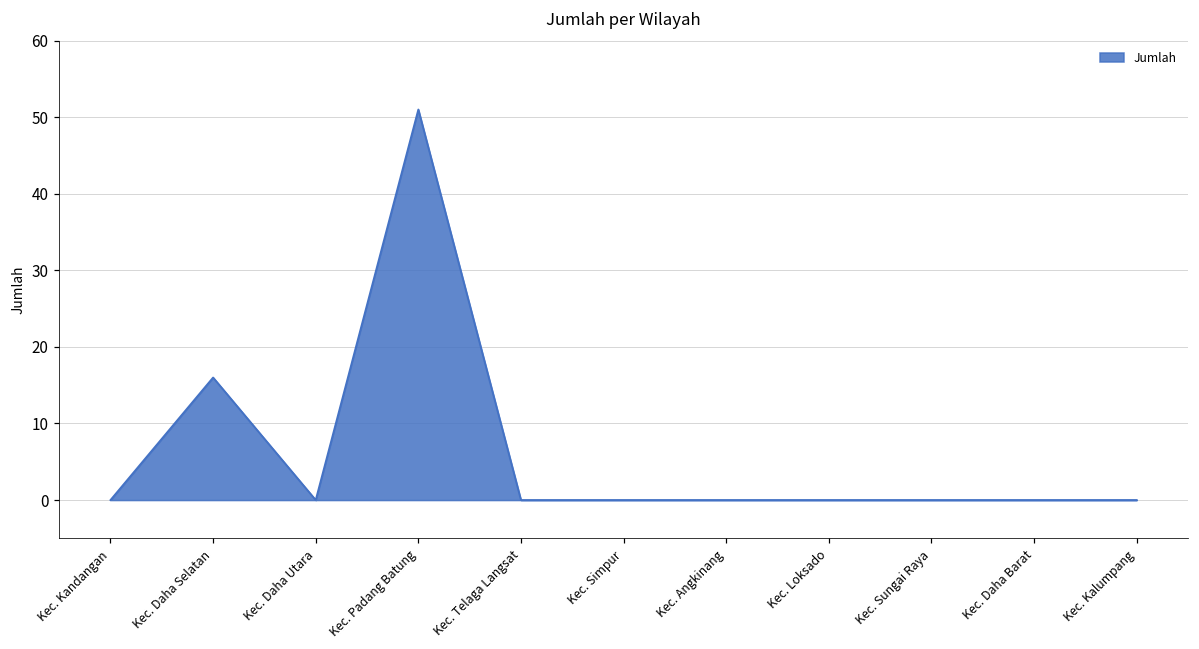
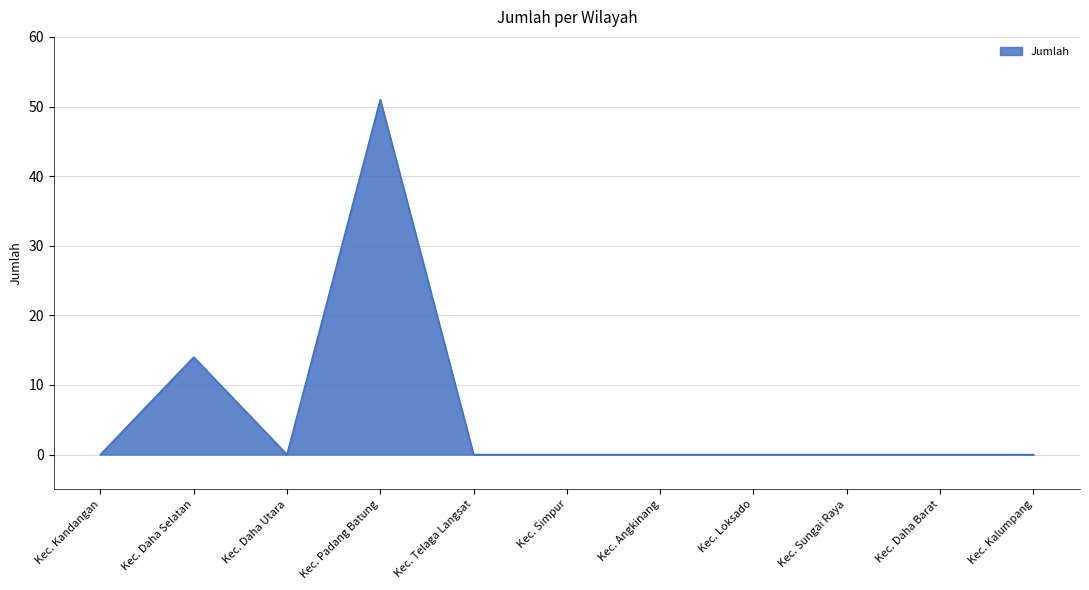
  {
    "Kec. Kandangan": 0,
-   "Kec. Daha Selatan": 16,
+   "Kec. Daha Selatan": 14,
    "Kec. Daha Utara": 0,
    "Kec. Padang Batung": 51,
    "Kec. Telaga Langsat": 0,
    "Kec. Simpur": 0,
    "Kec. Angkinang": 0,
    "Kec. Loksado": 0,
    "Kec. Sungai Raya": 0,
    "Kec. Daha Barat": 0,
    "Kec. Kalumpang": 0
  }
